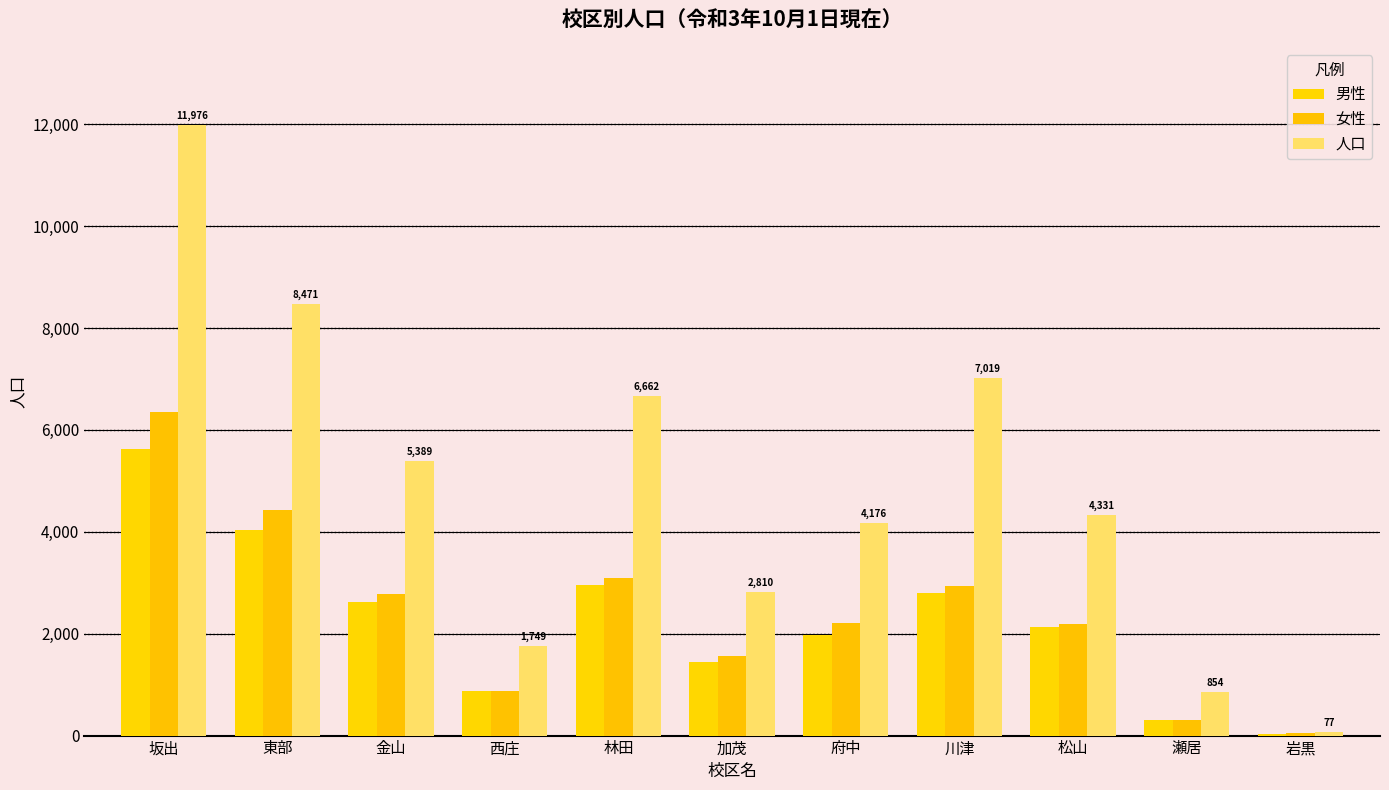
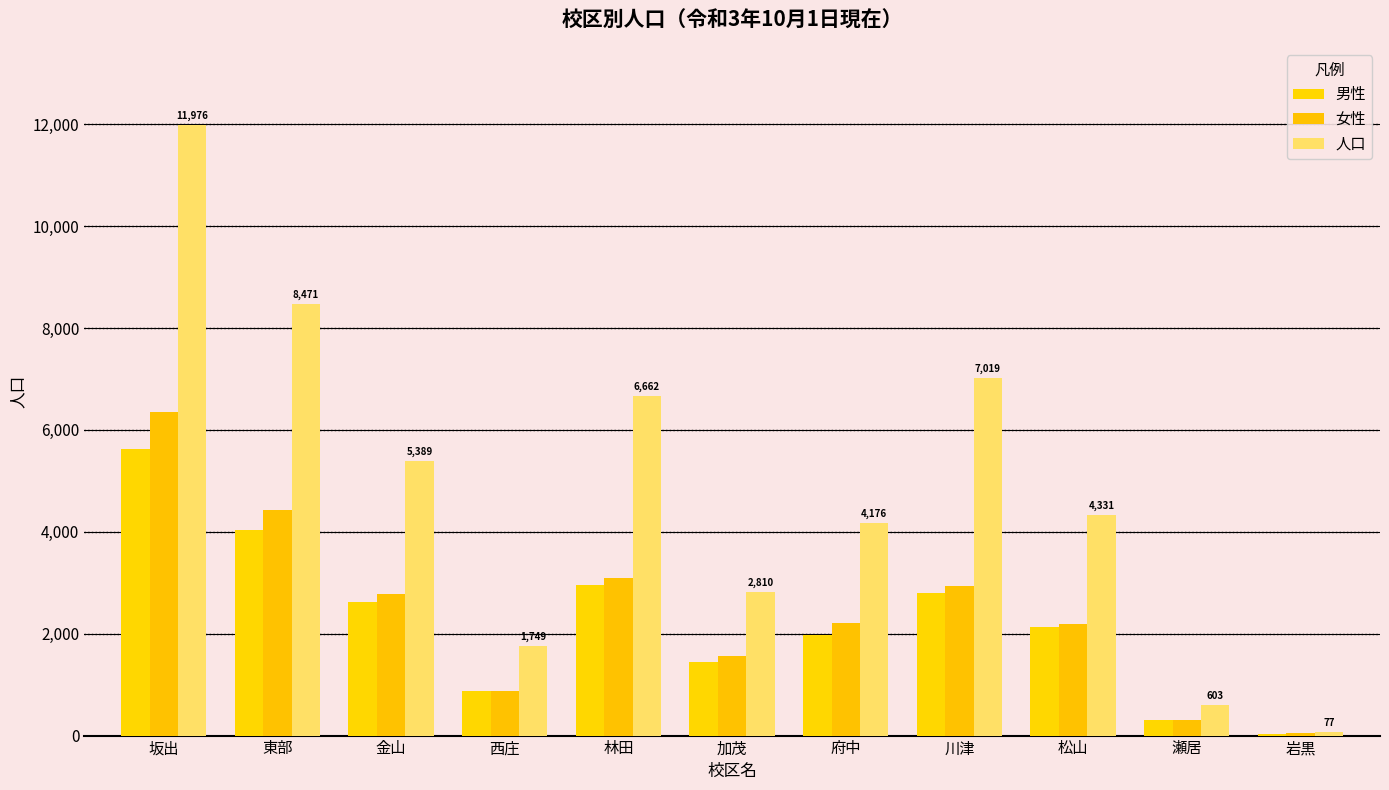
  {
    "人口": {
      "坂出": "11,976",
      "東部": "8,471",
      "金山": "5,389",
      "西庄": "1,749",
      "林田": "6,662",
      "加茂": "2,810",
      "府中": "4,176",
      "川津": "7,019",
      "松山": "4,331",
-     "瀬居": "854",
+     "瀬居": "603",
      "岩黒": "77"
    }
  }
